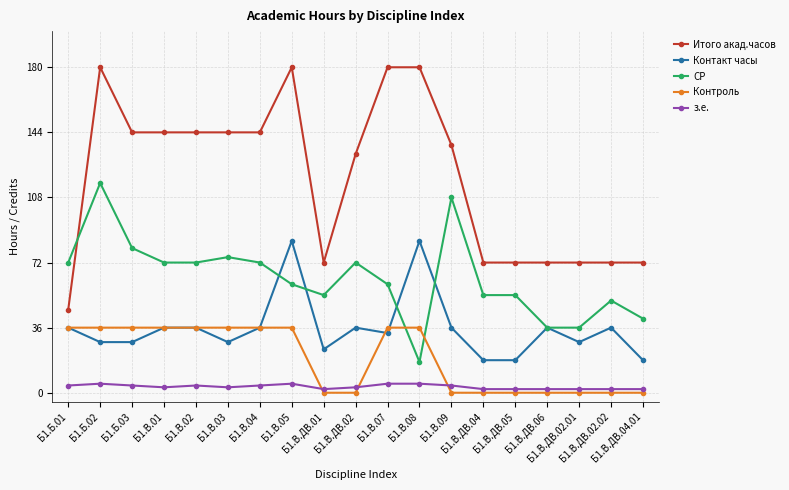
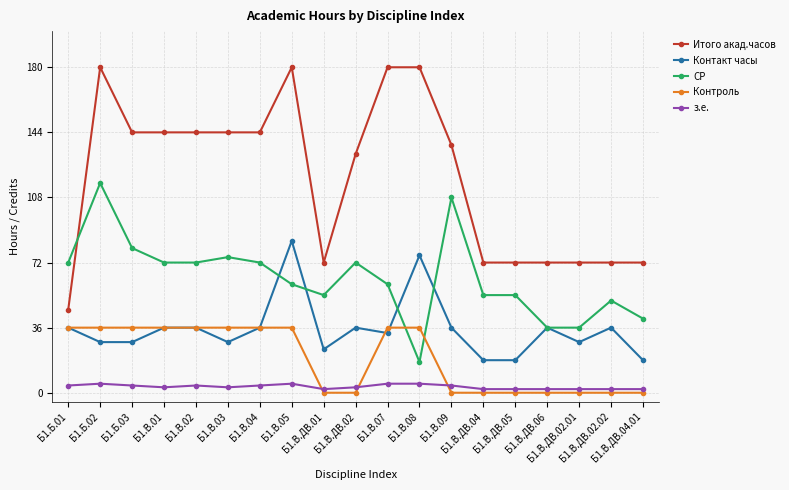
  {
    "Итого акад.часов": {
      "Б1.Б.01": 46,
      "Б1.Б.02": 180,
      "Б1.Б.03": 144,
      "Б1.В.01": 144,
      "Б1.В.02": 144,
      "Б1.В.03": 144,
      "Б1.В.04": 144,
      "Б1.В.05": 180,
      "Б1.В.ДВ.01": 72,
      "Б1.В.ДВ.02": 132,
      "Б1.В.07": 180,
      "Б1.В.08": 180,
      "Б1.В.09": 137,
      "Б1.В.ДВ.04": 72,
      "Б1.В.ДВ.05": 72,
      "Б1.В.ДВ.06": 72,
      "Б1.В.ДВ.02.01": 72,
      "Б1.В.ДВ.02.02": 72,
      "Б1.В.ДВ.04.01": 72
    },
    "Контакт часы": {
      "Б1.Б.02": 28,
      "Б1.Б.03": 28,
      "Б1.В.03": 28,
      "Б1.В.05": 84,
      "Б1.В.ДВ.01": 24,
      "Б1.В.ДВ.02": 36,
      "Б1.В.07": 33,
-     "Б1.В.08": 84,
+     "Б1.В.08": 76,
      "Б1.В.09": 36,
      "Б1.В.ДВ.04": 18,
      "Б1.В.ДВ.05": 18,
      "Б1.В.ДВ.02.01": 28,
      "Б1.В.ДВ.02.02": 36,
      "Б1.В.ДВ.04.01": 18
    },
    "СР": {
      "Б1.Б.01": 72,
      "Б1.Б.02": 116,
      "Б1.Б.03": 80,
      "Б1.В.01": 72,
      "Б1.В.02": 72,
      "Б1.В.03": 75,
      "Б1.В.04": 72,
      "Б1.В.05": 60,
      "Б1.В.ДВ.01": 54,
      "Б1.В.ДВ.02": 72,
      "Б1.В.07": 60,
      "Б1.В.08": 17,
      "Б1.В.09": 108,
      "Б1.В.ДВ.04": 54,
      "Б1.В.ДВ.05": 54,
      "Б1.В.ДВ.02.01": 36,
      "Б1.В.ДВ.02.02": 51,
      "Б1.В.ДВ.04.01": 41
    },
    "Контроль": {
      "Б1.Б.02": 36,
      "Б1.Б.03": 36,
      "Б1.В.03": 36,
      "Б1.В.05": 36,
      "Б1.В.ДВ.01": 0,
      "Б1.В.ДВ.02": 0,
      "Б1.В.07": 36,
      "Б1.В.08": 36,
      "Б1.В.09": 0,
      "Б1.В.ДВ.04": 0,
      "Б1.В.ДВ.05": 0,
      "Б1.В.ДВ.06": 0,
      "Б1.В.ДВ.02.01": 0,
      "Б1.В.ДВ.02.02": 0,
      "Б1.В.ДВ.04.01": 0
    },
    "з.е.": {
      "Б1.Б.01": 4,
      "Б1.Б.02": 5,
      "Б1.Б.03": 4,
      "Б1.В.01": 3,
      "Б1.В.02": 4,
      "Б1.В.03": 3,
      "Б1.В.04": 4,
      "Б1.В.05": 5,
      "Б1.В.ДВ.01": 2,
      "Б1.В.ДВ.02": 3,
      "Б1.В.07": 5,
      "Б1.В.08": 5,
      "Б1.В.09": 4,
      "Б1.В.ДВ.04": 2,
      "Б1.В.ДВ.05": 2,
      "Б1.В.ДВ.06": 2,
      "Б1.В.ДВ.02.01": 2,
      "Б1.В.ДВ.02.02": 2,
      "Б1.В.ДВ.04.01": 2
    }
  }
